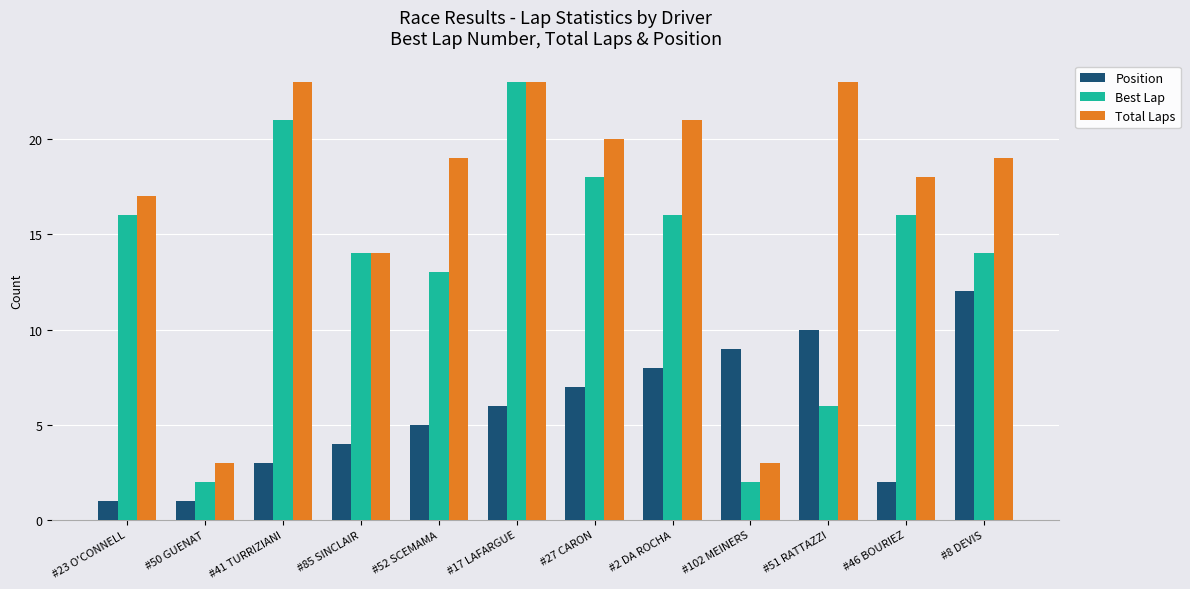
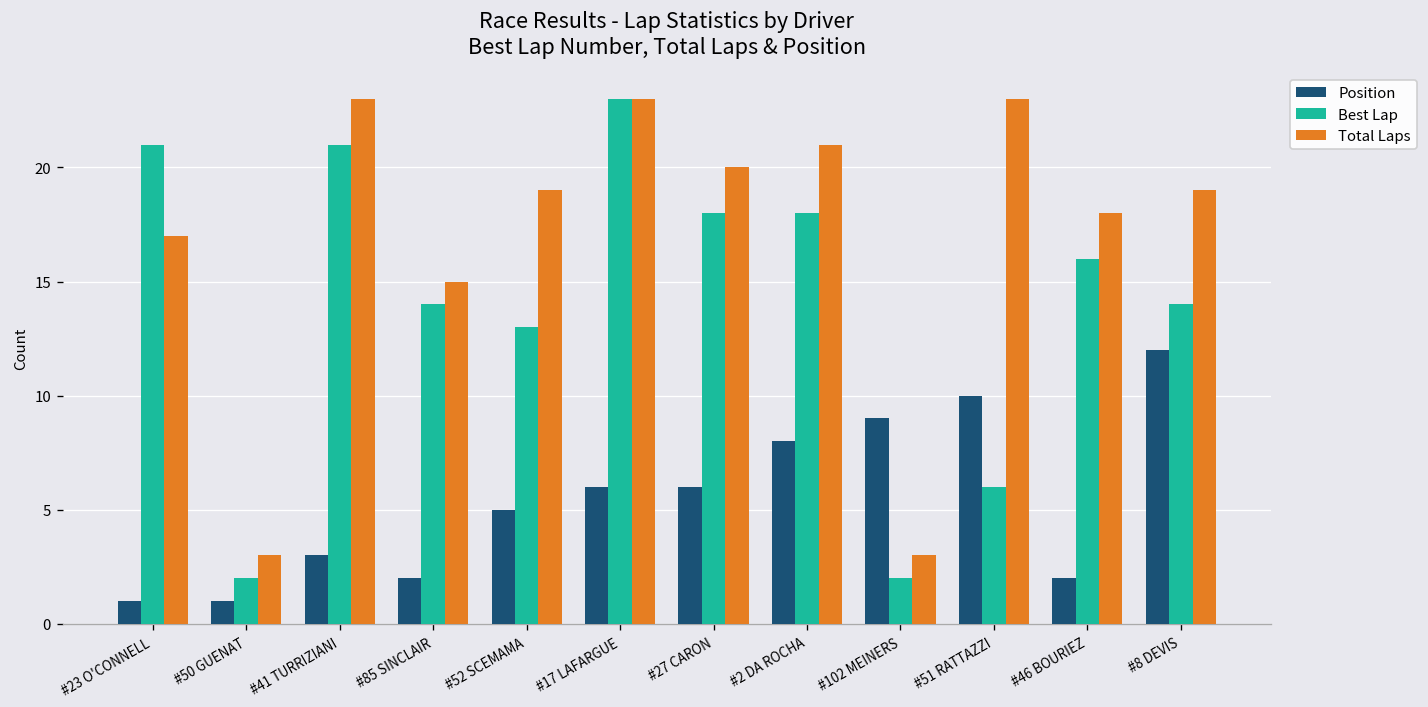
  {
    "Position": {
      "#23 O'CONNELL": 1,
      "#50 GUENAT": 1,
      "#41 TURRIZIANI": 3,
-     "#85 SINCLAIR": 4,
+     "#85 SINCLAIR": 2,
      "#52 SCEMAMA": 5,
      "#17 LAFARGUE": 6,
-     "#27 CARON": 7,
+     "#27 CARON": 6,
      "#2 DA ROCHA": 8,
      "#102 MEINERS": 9,
      "#51 RATTAZZI": 10,
      "#46 BOURIEZ": 2,
      "#8 DEVIS": 12
    },
    "Best Lap": {
-     "#23 O'CONNELL": 16,
+     "#23 O'CONNELL": 21,
      "#50 GUENAT": 2,
      "#41 TURRIZIANI": 21,
      "#85 SINCLAIR": 14,
      "#52 SCEMAMA": 13,
      "#17 LAFARGUE": 23,
      "#27 CARON": 18,
-     "#2 DA ROCHA": 16,
+     "#2 DA ROCHA": 18,
      "#102 MEINERS": 2,
      "#51 RATTAZZI": 6,
      "#46 BOURIEZ": 16,
      "#8 DEVIS": 14
    },
    "Total Laps": {
      "#23 O'CONNELL": 17,
      "#50 GUENAT": 3,
      "#41 TURRIZIANI": 23,
-     "#85 SINCLAIR": 14,
+     "#85 SINCLAIR": 15,
      "#52 SCEMAMA": 19,
      "#17 LAFARGUE": 23,
      "#27 CARON": 20,
      "#2 DA ROCHA": 21,
      "#102 MEINERS": 3,
      "#51 RATTAZZI": 23,
      "#46 BOURIEZ": 18,
      "#8 DEVIS": 19
    }
  }
